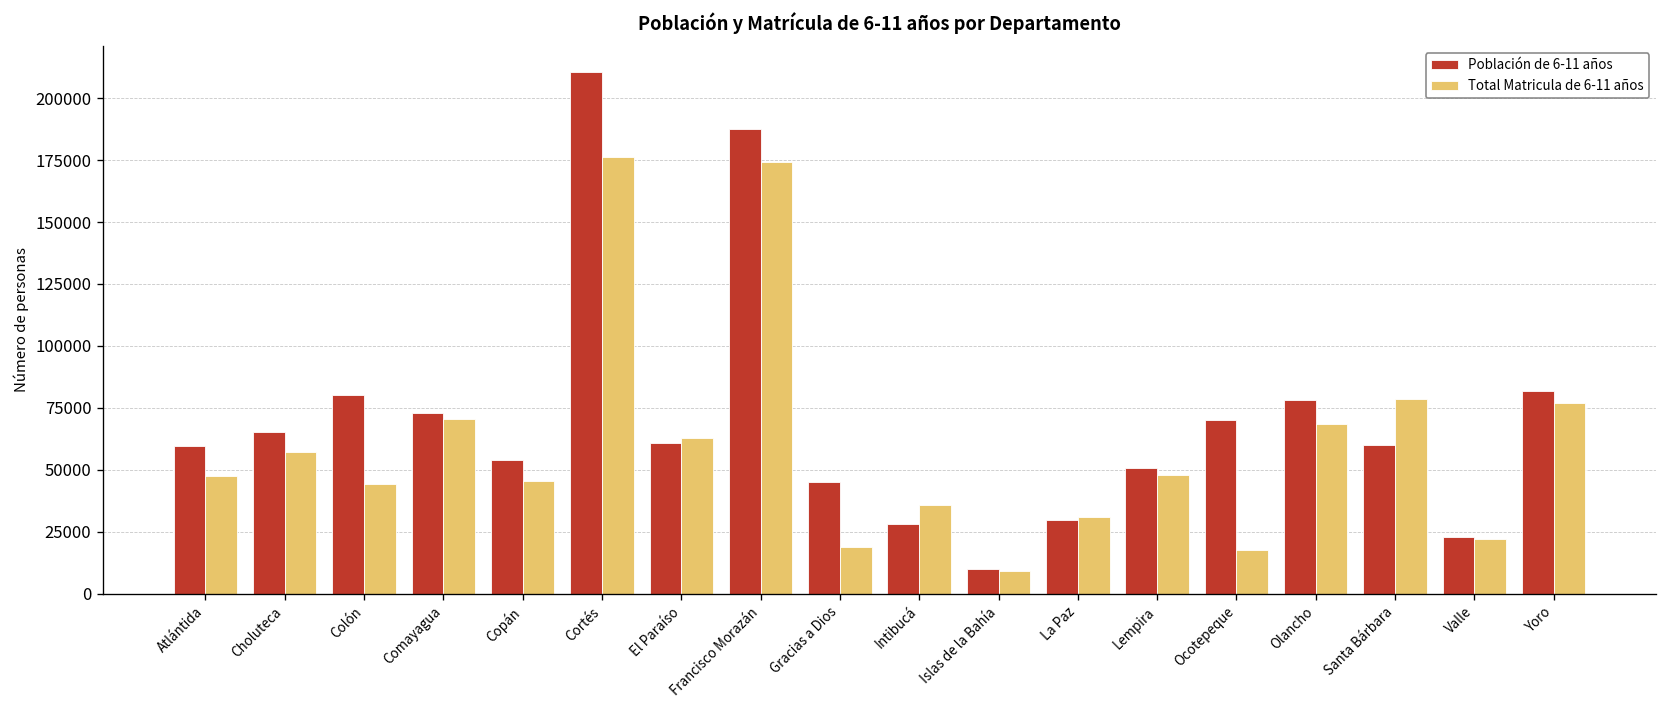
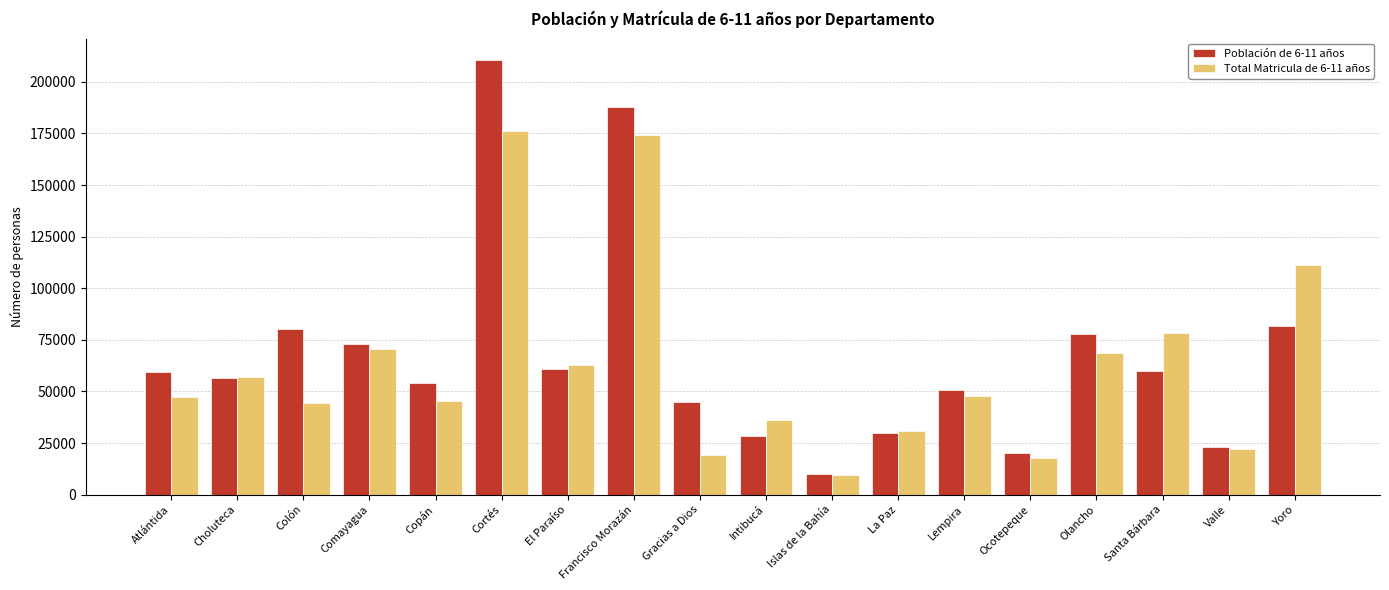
  {
    "Población de 6-11 años": {
      "Atlántida": 60000,
-     "Choluteca": 65000,
+     "Choluteca": 57000,
      "Colón": 80000,
      "Comayagua": 73000,
      "Copán": 54000,
      "Cortés": 210000,
      "El Paraíso": 61000,
      "Francisco Morazán": 188000,
      "Gracias a Dios": 45000,
      "Intibucá": 28000,
      "Islas de la Bahía": 10000,
      "La Paz": 30000,
      "Lempira": 51000,
-     "Ocotepeque": 70000,
+     "Ocotepeque": 20000,
      "Olancho": 78000,
      "Santa Bárbara": 60000,
      "Valle": 23000,
      "Yoro": 82000
    },
    "Total Matricula de 6-11 años": {
      "Atlántida": 47000,
      "Choluteca": 57000,
      "Colón": 44000,
      "Comayagua": 70000,
      "Copán": 45000,
      "Cortés": 176000,
      "El Paraíso": 63000,
      "Francisco Morazán": 174000,
      "Gracias a Dios": 19000,
      "Intibucá": 36000,
      "Islas de la Bahía": 9000,
      "La Paz": 31000,
      "Lempira": 48000,
      "Ocotepeque": 18000,
      "Olancho": 69000,
      "Santa Bárbara": 78000,
      "Valle": 22000,
-     "Yoro": 77000
+     "Yoro": 111000
    }
  }
